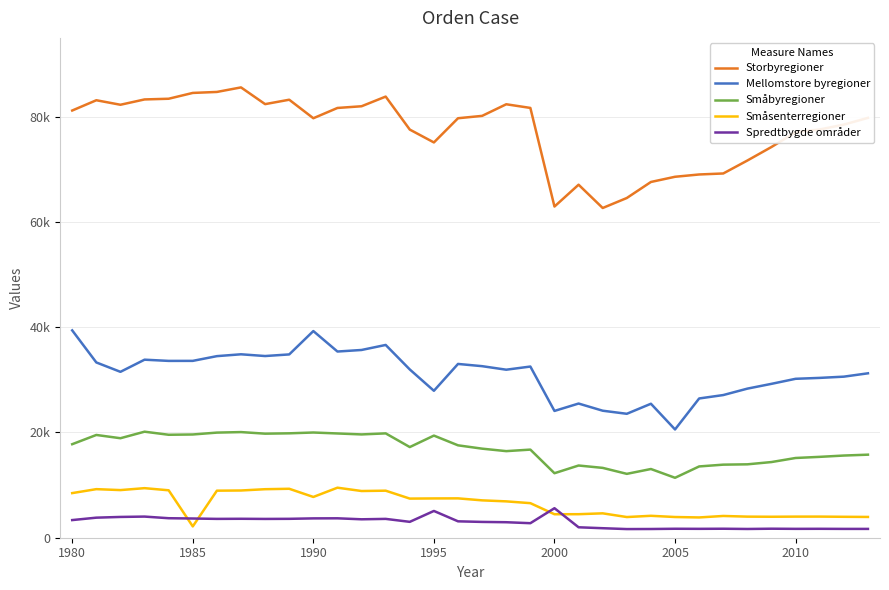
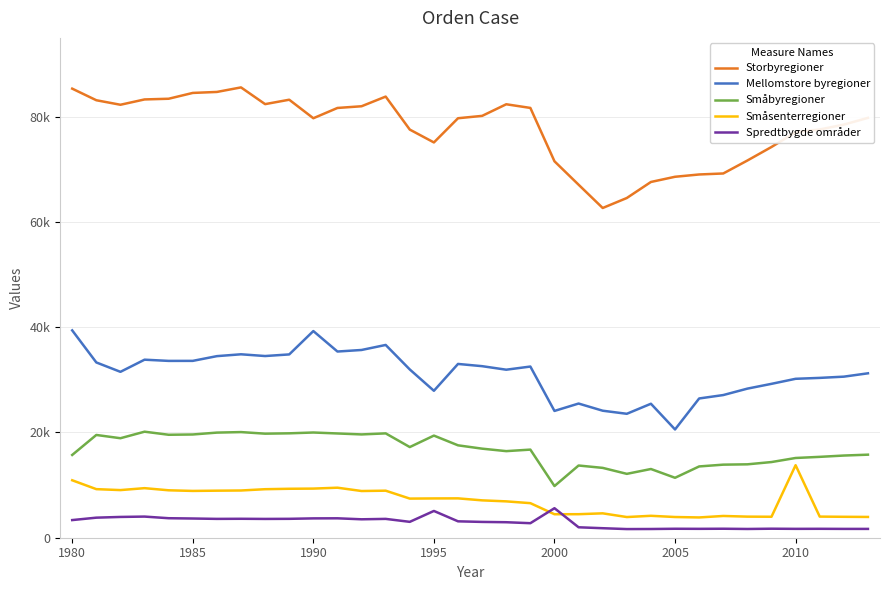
  {
    "Storbyregioner": {
-     "1980": 81000,
+     "1980": 85000,
      "1985": 85000,
      "1990": 80000,
      "1995": 75000,
-     "2000": 63000,
+     "2000": 72000,
      "2005": 69000
    },
    "Mellomstore byregioner": {
      "1980": 39000,
      "1985": 34000,
      "1990": 39000,
      "1995": 28000,
      "2000": 24000,
      "2005": 21000,
      "2010": 30000
    },
    "Småbyregioner": {
-     "1980": 18000,
+     "1980": 16000,
      "1985": 20000,
      "1990": 20000,
      "1995": 19000,
-     "2000": 12000,
+     "2000": 10000,
      "2005": 11000,
      "2010": 15000
    },
    "Småsenterregioner": {
-     "1980": 8000,
-     "1985": 2000,
-     "1990": 8000,
+     "1980": 11000,
+     "1985": 9000,
+     "1990": 9000,
      "1995": 7000,
      "2000": 4000,
      "2005": 4000,
-     "2010": 4000
+     "2010": 14000
    },
    "Spredtbygde områder": {
      "1980": 3000,
      "1985": 4000,
      "1990": 4000,
      "1995": 5000,
      "2000": 6000,
      "2005": 2000,
      "2010": 2000
    }
  }
